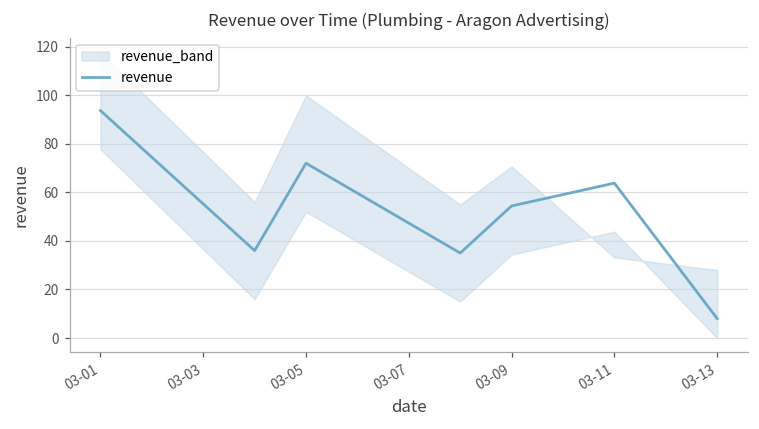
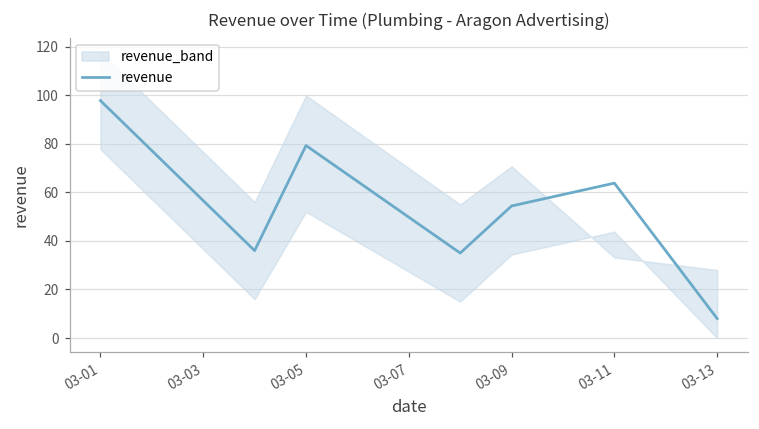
  {
    "revenue": {
-     "03-01": 94,
-     "03-05": 72,
+     "03-01": 98,
+     "03-05": 79,
      "03-09": 54,
      "03-11": 64,
      "03-13": 8
    }
  }
